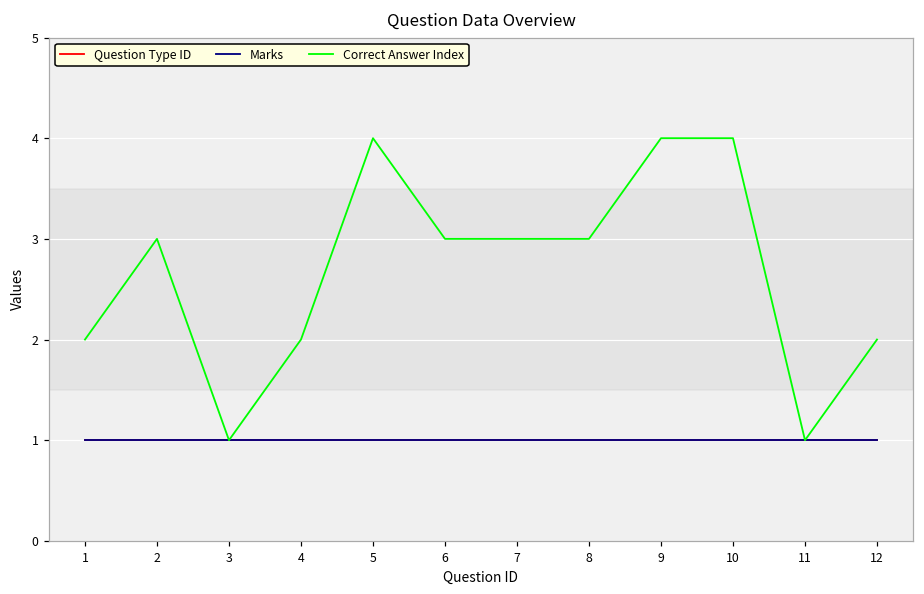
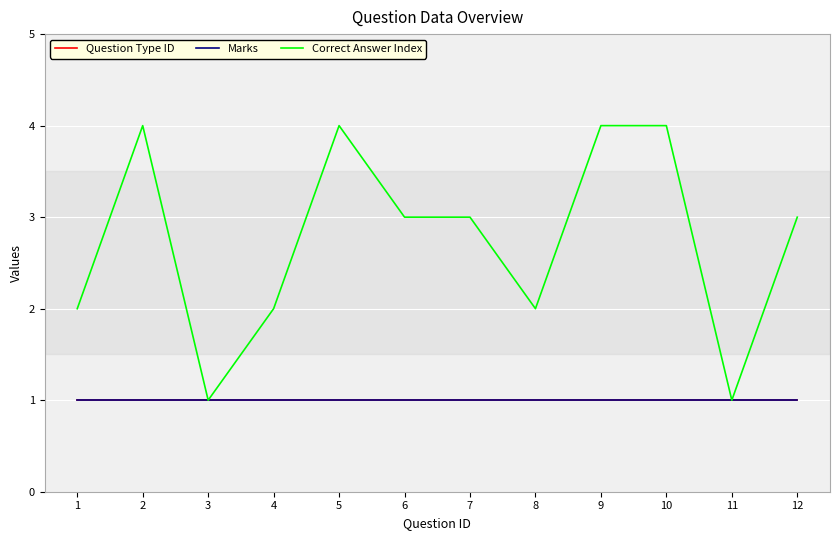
  {
    "Marks": {
      "1": 1,
      "2": 1,
      "4": 1,
      "5": 1,
      "6": 1,
      "7": 1,
      "8": 1,
      "9": 1,
      "10": 1,
      "12": 1
    },
    "Correct Answer Index": {
      "1": 2,
-     "2": 3,
+     "2": 4,
      "4": 2,
      "5": 4,
      "6": 3,
      "7": 3,
-     "8": 3,
+     "8": 2,
      "9": 4,
      "10": 4,
-     "12": 2
+     "12": 3
    }
  }
